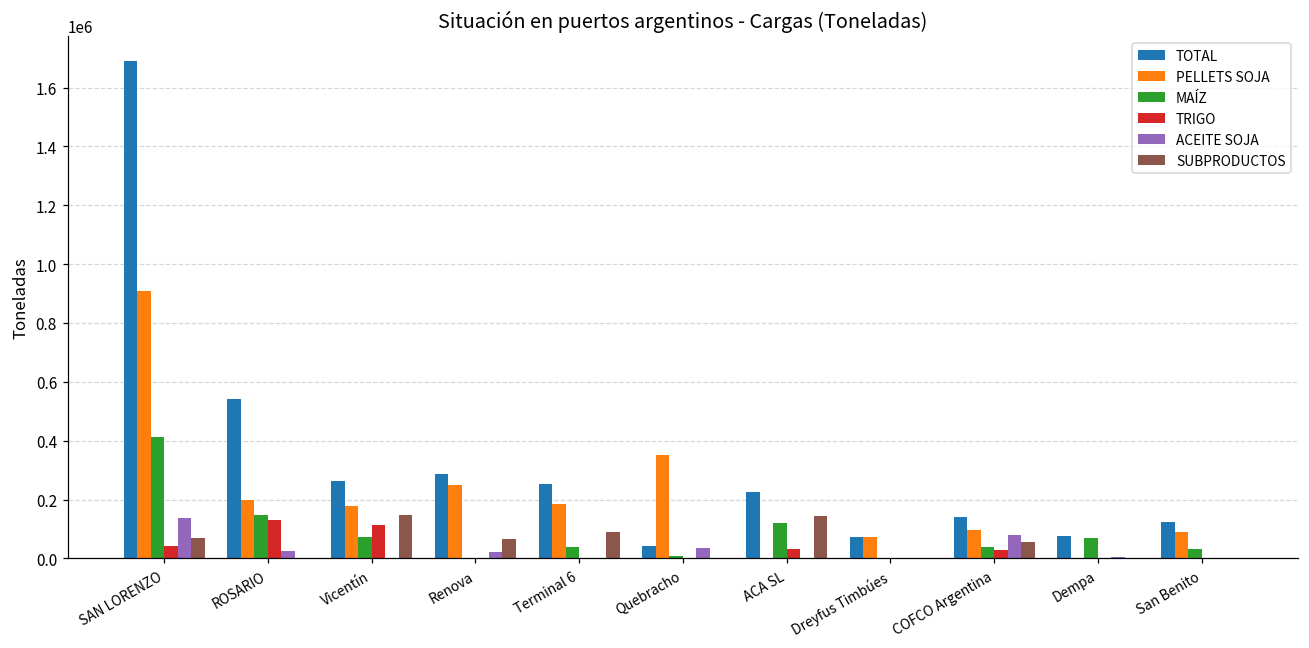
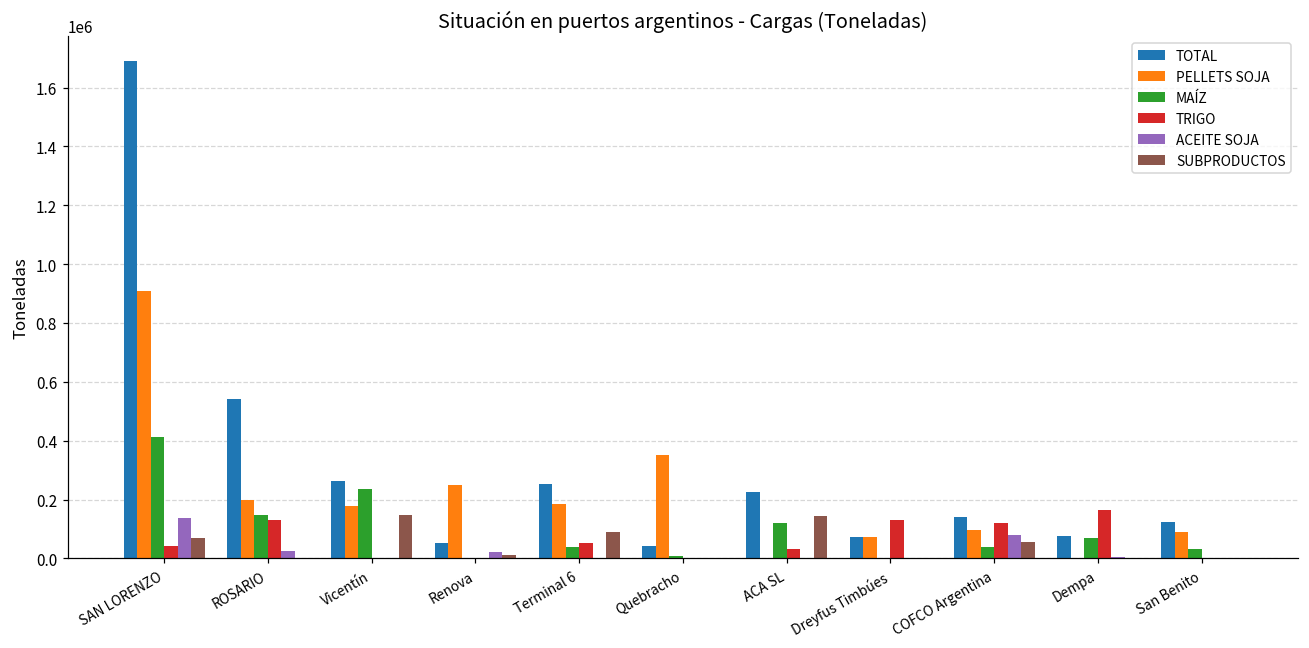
  {
    "TOTAL": {
      "SAN LORENZO": 1690000,
      "ROSARIO": 540000,
      "Vicentín": 260000,
-     "Renova": 290000,
+     "Renova": 50000,
      "Terminal 6": 250000,
      "Quebracho": 40000,
      "ACA SL": 230000,
      "Dreyfus Timbúes": 70000,
      "COFCO Argentina": 140000,
      "Dempa": 80000,
      "San Benito": 120000
    },
    "PELLETS SOJA": {
      "SAN LORENZO": 910000,
      "ROSARIO": 200000,
      "Vicentín": 180000,
      "Renova": 250000,
      "Terminal 6": 180000,
      "Quebracho": 350000,
      "ACA SL": 0,
      "Dreyfus Timbúes": 70000,
      "COFCO Argentina": 100000,
      "Dempa": 0,
      "San Benito": 90000
    },
    "MAÍZ": {
      "SAN LORENZO": 410000,
      "ROSARIO": 150000,
-     "Vicentín": 70000,
+     "Vicentín": 240000,
      "Renova": 0,
      "Terminal 6": 40000,
      "ACA SL": 120000,
      "Dreyfus Timbúes": 0,
      "COFCO Argentina": 40000,
      "Dempa": 70000,
      "San Benito": 30000
    },
    "TRIGO": {
      "SAN LORENZO": 40000,
      "ROSARIO": 130000,
-     "Vicentín": 110000,
+     "Vicentín": 0,
      "Renova": 0,
-     "Terminal 6": 0,
+     "Terminal 6": 50000,
      "Quebracho": 0,
      "ACA SL": 30000,
-     "Dreyfus Timbúes": 0,
-     "COFCO Argentina": 30000,
-     "Dempa": 0,
+     "Dreyfus Timbúes": 130000,
+     "COFCO Argentina": 120000,
+     "Dempa": 160000,
      "San Benito": 0
    },
    "ACEITE SOJA": {
      "SAN LORENZO": 140000,
      "ROSARIO": 20000,
      "Vicentín": 0,
      "Renova": 20000,
      "Terminal 6": 0,
-     "Quebracho": 40000,
+     "Quebracho": 0,
      "ACA SL": 0,
      "Dreyfus Timbúes": 0,
      "COFCO Argentina": 80000,
      "San Benito": 0
    },
    "SUBPRODUCTOS": {
      "SAN LORENZO": 70000,
      "ROSARIO": 0,
      "Vicentín": 150000,
-     "Renova": 70000,
+     "Renova": 10000,
      "Terminal 6": 90000,
      "Quebracho": 0,
      "ACA SL": 140000,
      "Dreyfus Timbúes": 0,
      "COFCO Argentina": 60000,
      "Dempa": 0,
      "San Benito": 0
    }
  }
